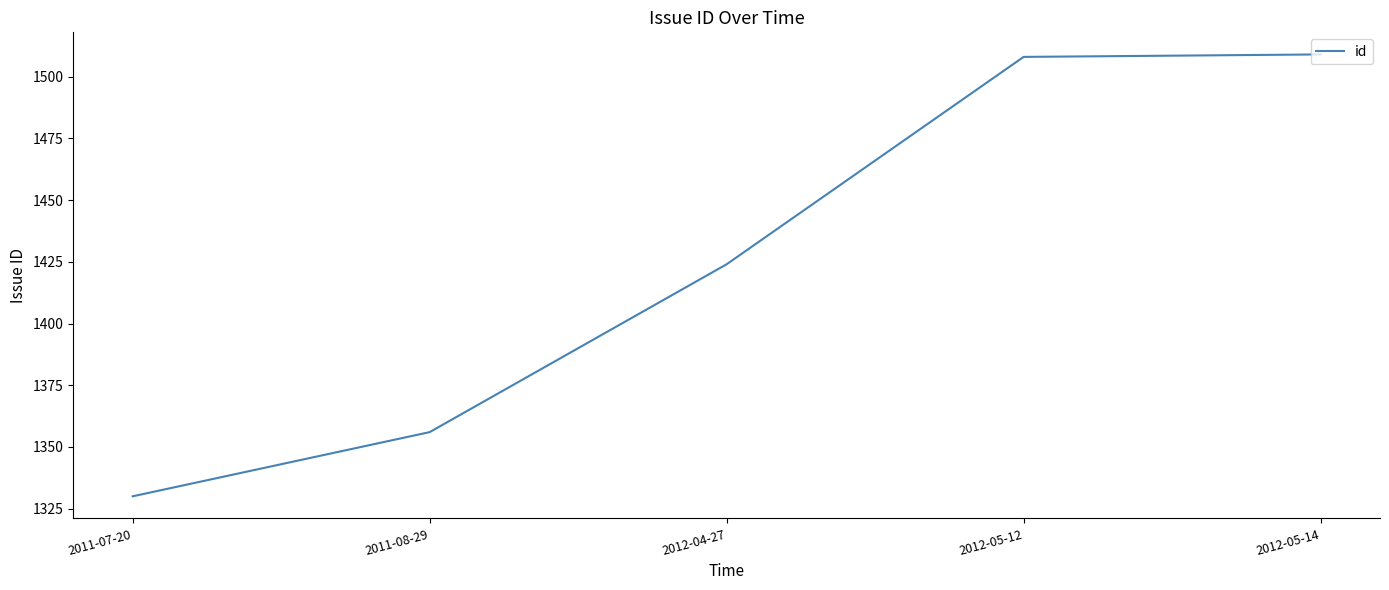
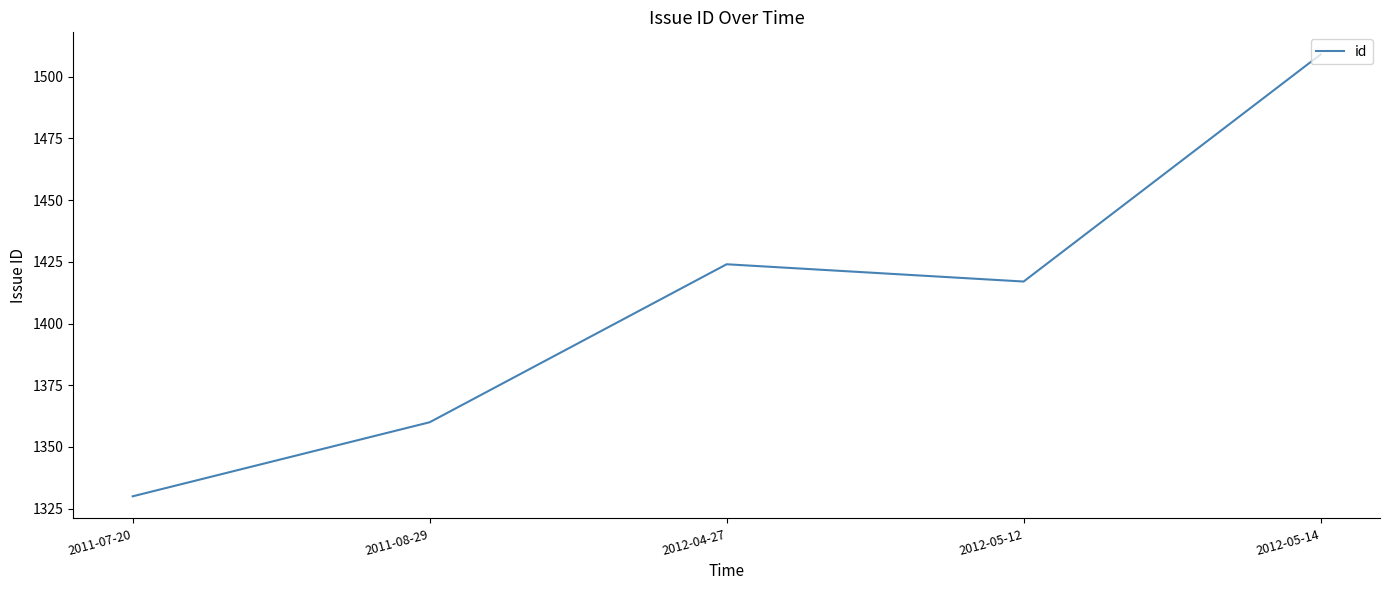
  {
    "2011-07-20": 1330,
-   "2011-08-29": 1356,
+   "2011-08-29": 1360,
    "2012-04-27": 1424,
-   "2012-05-12": 1508
+   "2012-05-12": 1417
  }
